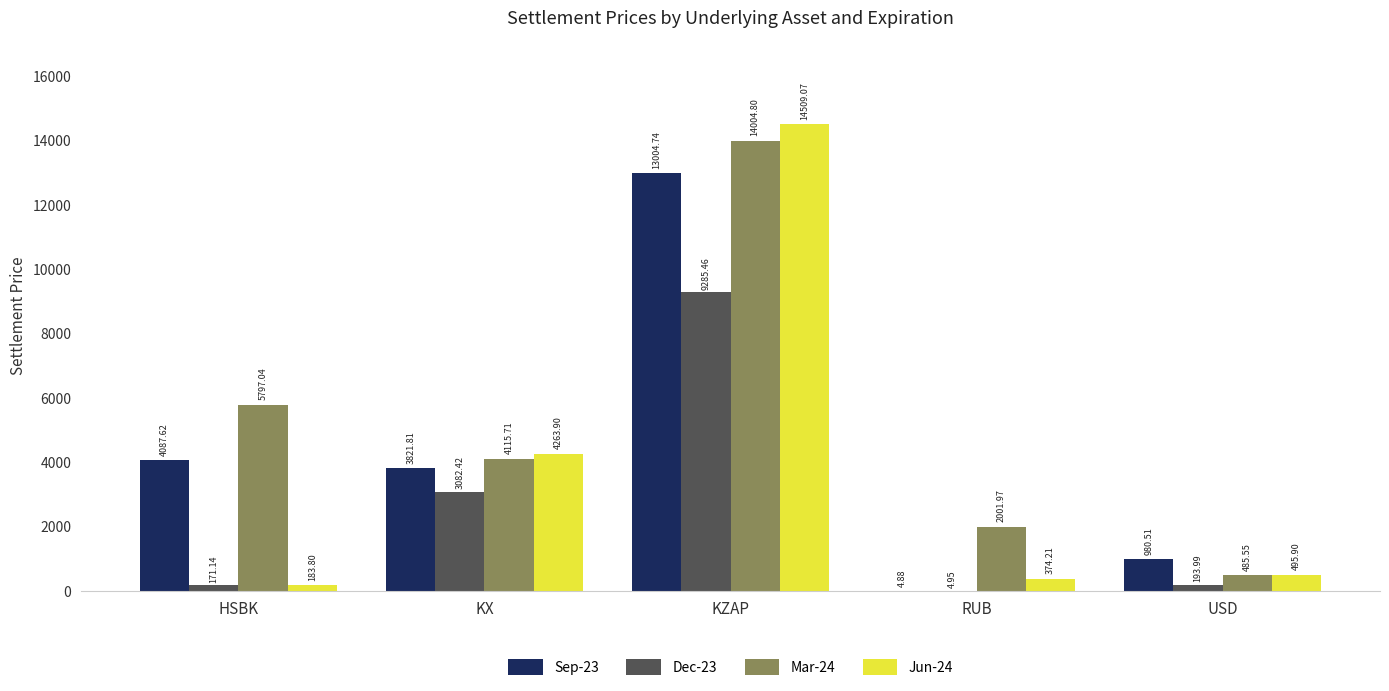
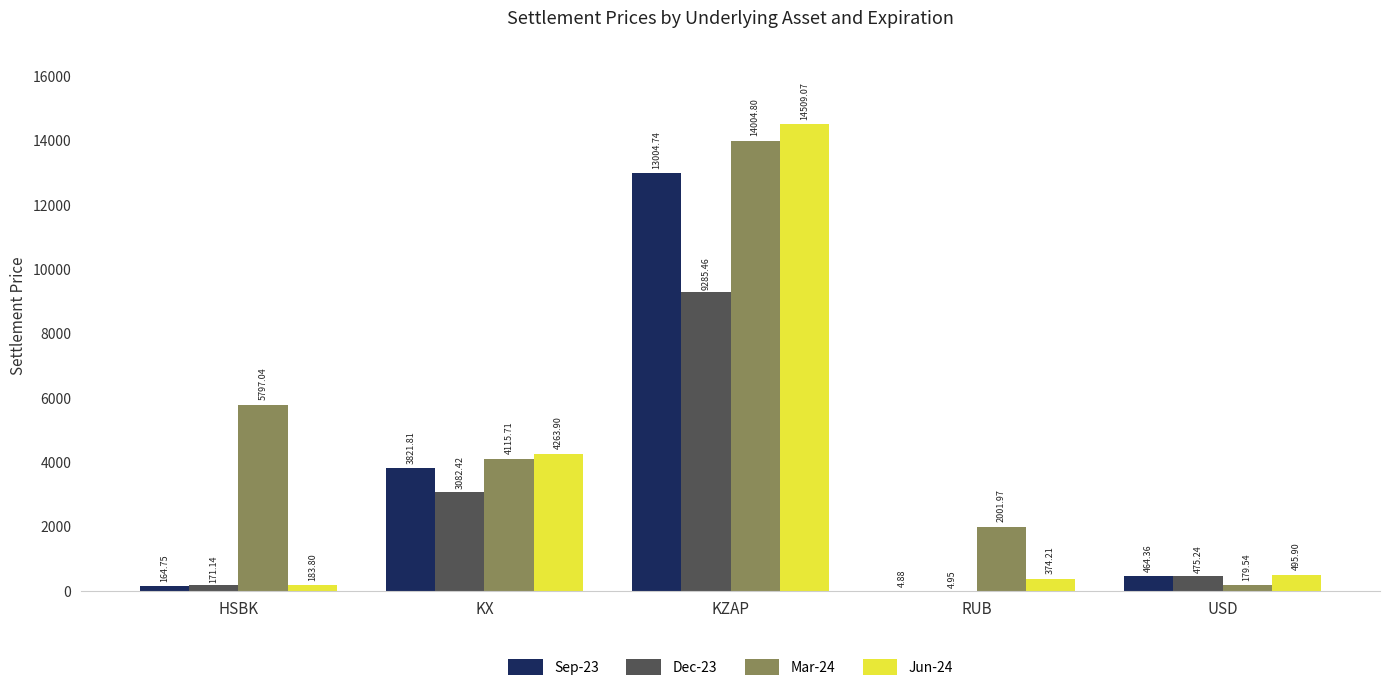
  {
    "Sep-23": {
-     "HSBK": 4087.62,
+     "HSBK": 164.75,
      "KX": 3821.81,
      "KZAP": 13004.74,
      "RUB": 4.88,
-     "USD": 980.51
+     "USD": 464.36
    },
    "Dec-23": {
      "HSBK": 171.14,
      "KX": 3082.42,
      "KZAP": 9285.46,
      "RUB": 4.95,
-     "USD": 193.99
+     "USD": 475.24
    },
    "Mar-24": {
      "HSBK": 5797.04,
      "KX": 4115.71,
      "KZAP": 14004.80,
      "RUB": 2001.97,
-     "USD": 485.55
+     "USD": 179.54
    },
    "Jun-24": {
      "HSBK": 183.80,
      "KX": 4263.90,
      "KZAP": 14509.07,
      "RUB": 374.21,
      "USD": 495.90
    }
  }
